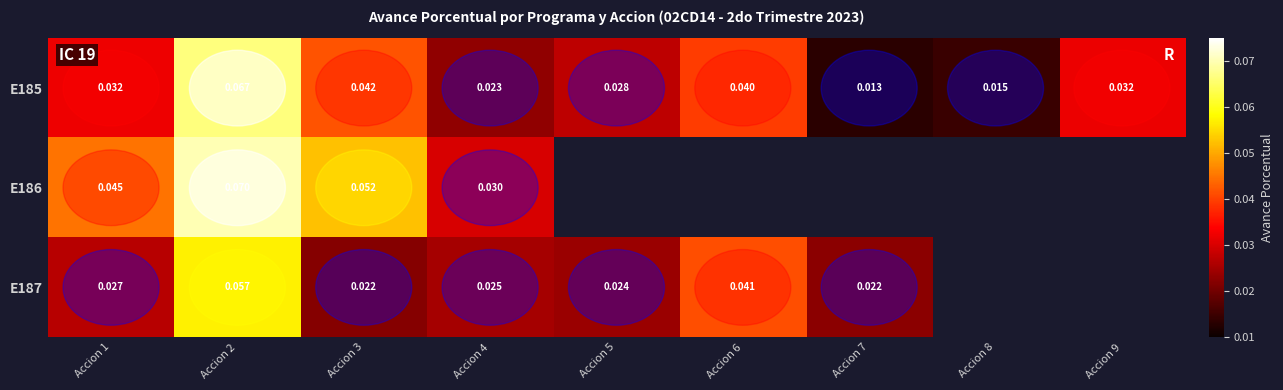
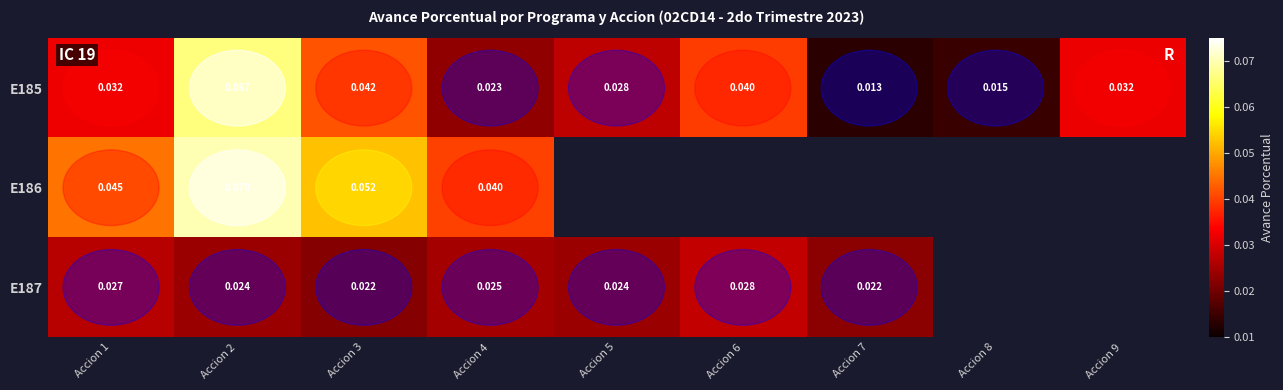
  {
    "E185": {
      "Accion 1": 0.032,
      "Accion 3": 0.042,
      "Accion 4": 0.023,
      "Accion 5": 0.028,
      "Accion 6": 0.040,
      "Accion 7": 0.013,
      "Accion 8": 0.015
    },
    "E186": {
      "Accion 1": 0.045,
      "Accion 3": 0.052,
-     "Accion 4": 0.030
+     "Accion 4": 0.040
    },
    "E187": {
      "Accion 1": 0.027,
-     "Accion 2": 0.057,
+     "Accion 2": 0.024,
      "Accion 3": 0.022,
      "Accion 4": 0.025,
      "Accion 5": 0.024,
-     "Accion 6": 0.041,
+     "Accion 6": 0.028,
      "Accion 7": 0.022
    }
  }
